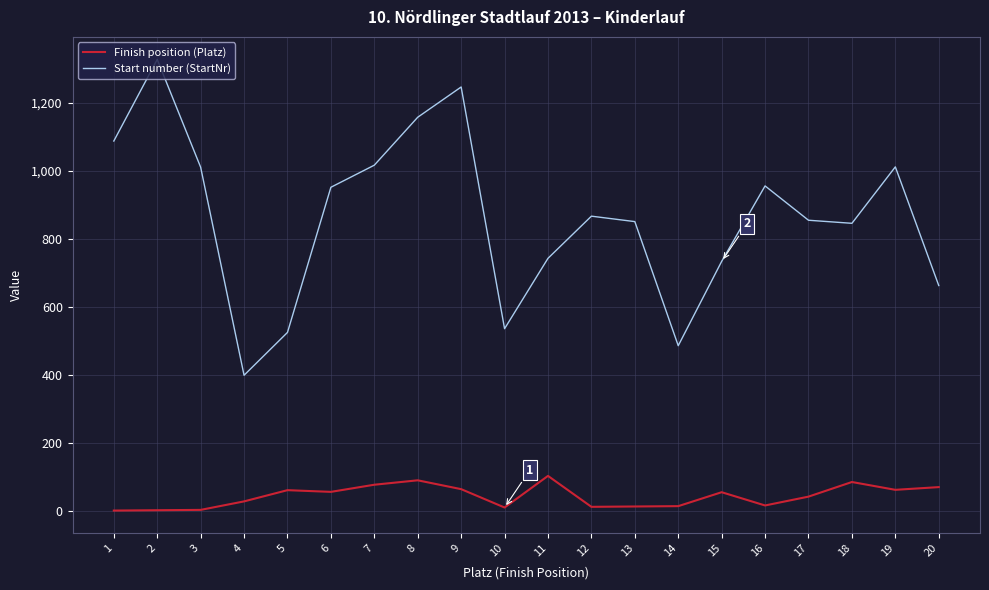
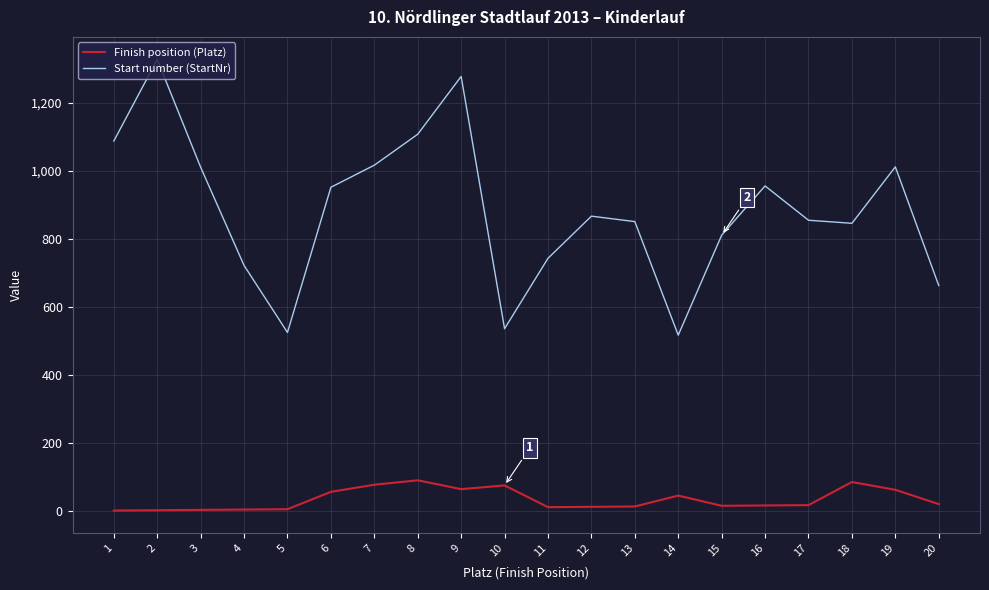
  {
    "Finish position (Platz)": {
      "1": "0",
      "2": "0",
      "3": "0",
-     "4": "30",
-     "5": "60",
+     "4": "0",
+     "5": "10",
      "6": "60",
      "7": "80",
      "8": "90",
      "9": "60",
-     "10": "10",
-     "11": "100",
+     "10": "80",
+     "11": "10",
      "12": "10",
      "13": "10",
-     "14": "10",
-     "15": "60",
+     "14": "50",
+     "15": "20",
      "16": "20",
-     "17": "40",
+     "17": "20",
      "18": "90",
      "19": "60",
-     "20": "70"
+     "20": "20"
    },
    "Start number (StartNr)": {
      "1": "1,090",
      "3": "1,010",
-     "4": "400",
+     "4": "720",
      "5": "530",
      "6": "950",
      "7": "1,020",
-     "8": "1,160",
-     "9": "1,250",
+     "8": "1,110",
+     "9": "1,280",
      "10": "540",
      "11": "740",
      "12": "870",
      "13": "850",
-     "14": "490",
-     "15": "730",
+     "14": "520",
+     "15": "810",
      "16": "960",
      "17": "860",
      "18": "850",
      "19": "1,010",
      "20": "660"
    }
  }
